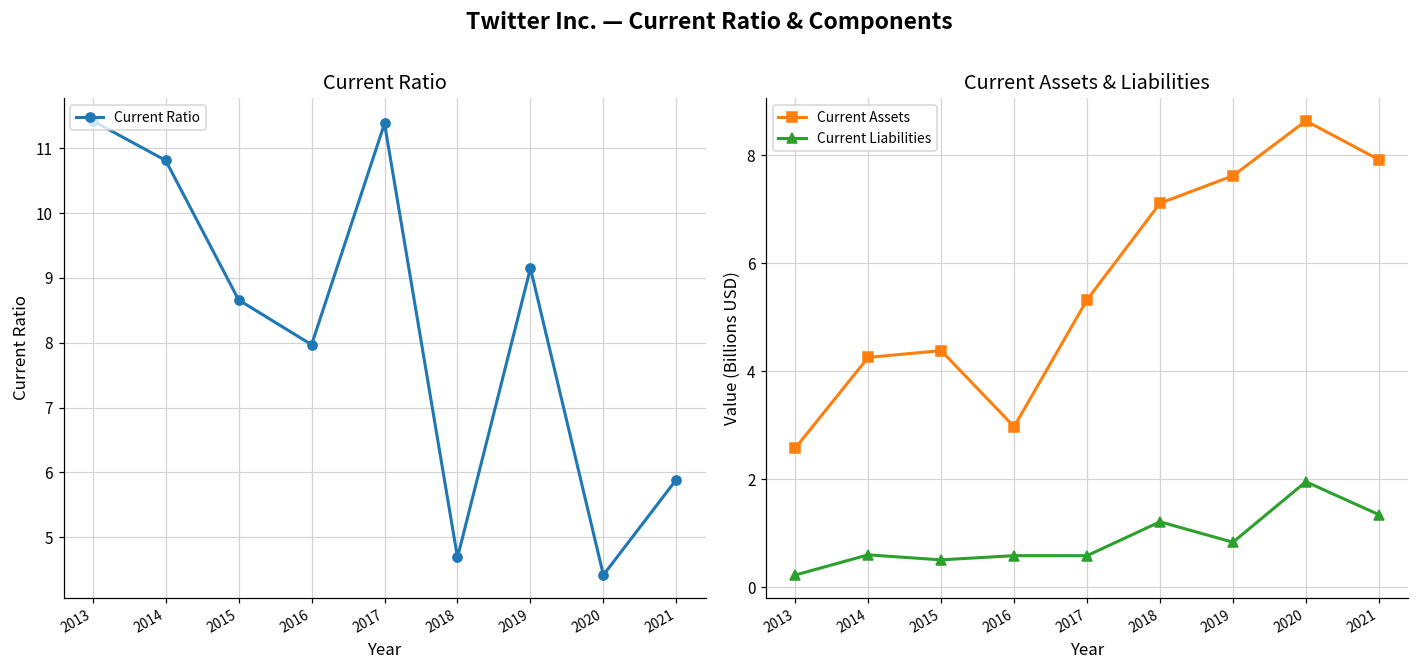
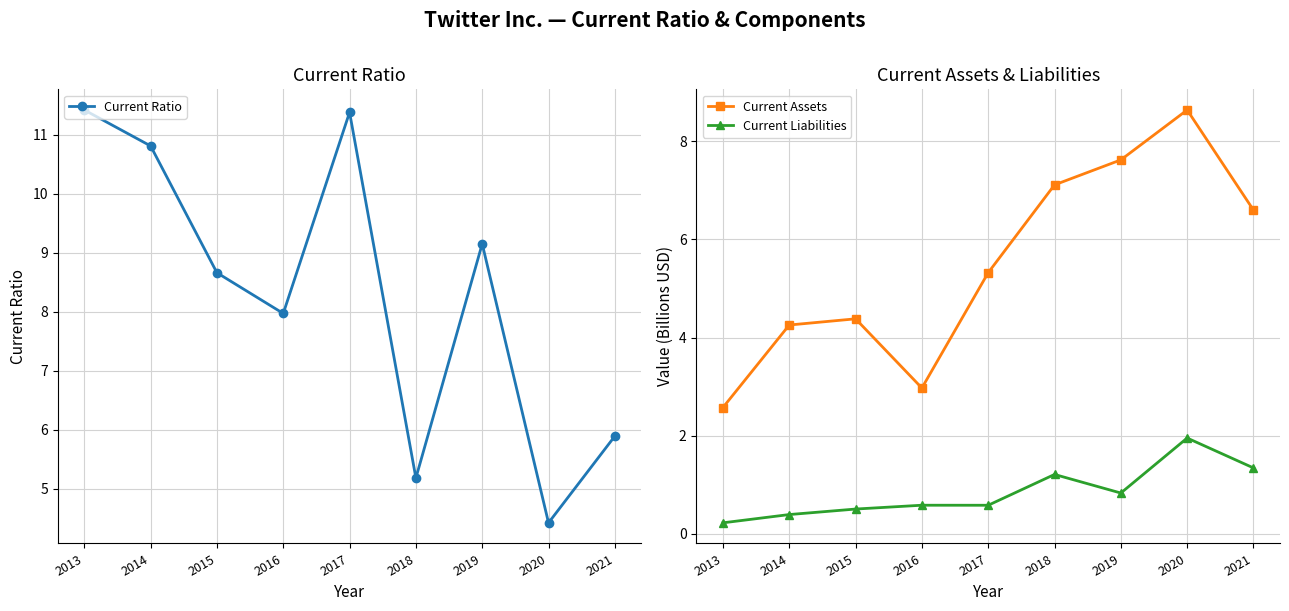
  {
    "Current Ratio": {
      "2014": 10.8,
      "2015": 8.7,
      "2016": 8.0,
      "2017": 11.4,
-     "2018": 4.7,
+     "2018": 5.2,
      "2019": 9.2,
      "2020": 4.4,
      "2021": 5.9
    },
    "Current Assets & Liabilities": {
      "Current Assets": {
        "2013": 2.6,
        "2014": 4.3,
        "2015": 4.4,
        "2016": 3.0,
        "2017": 5.3,
        "2018": 7.1,
        "2019": 7.6,
        "2020": 8.6,
-       "2021": 7.9
+       "2021": 6.6
      },
      "Current Liabilities": {
        "2013": 0.2,
-       "2014": 0.6,
+       "2014": 0.4,
        "2015": 0.5,
        "2016": 0.6,
        "2017": 0.6,
        "2018": 1.2,
        "2019": 0.8,
        "2020": 2.0,
        "2021": 1.3
      }
    }
  }
